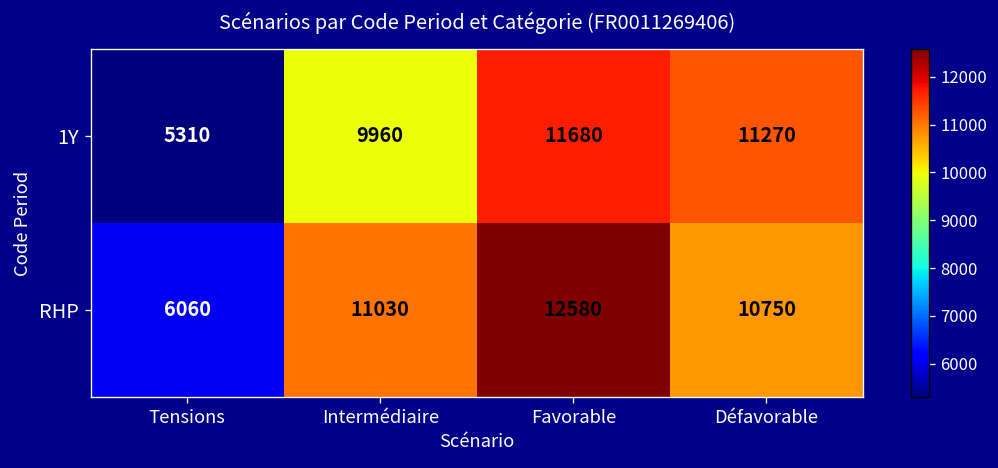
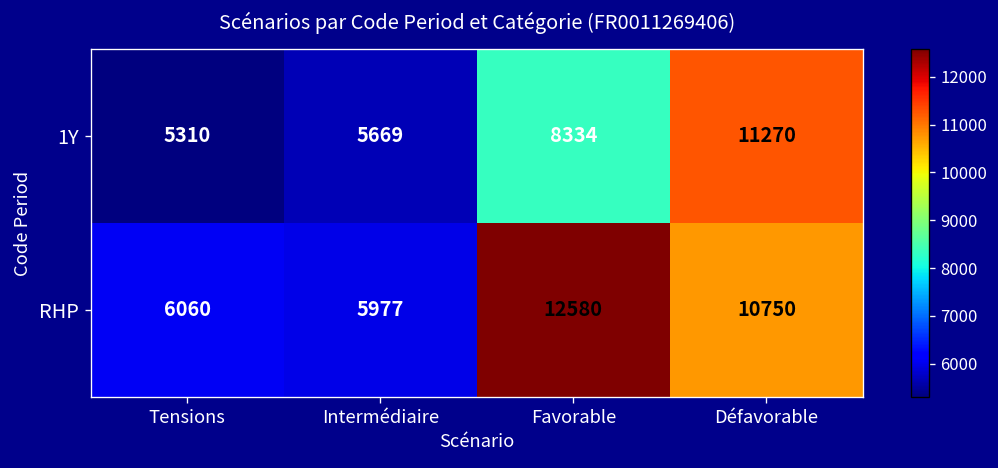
  {
    "1Y": {
      "Tensions": 5310,
-     "Intermédiaire": 9960,
-     "Favorable": 11680,
+     "Intermédiaire": 5669,
+     "Favorable": 8334,
      "Défavorable": 11270
    },
    "RHP": {
      "Tensions": 6060,
-     "Intermédiaire": 11030,
+     "Intermédiaire": 5977,
      "Favorable": 12580,
      "Défavorable": 10750
    }
  }
